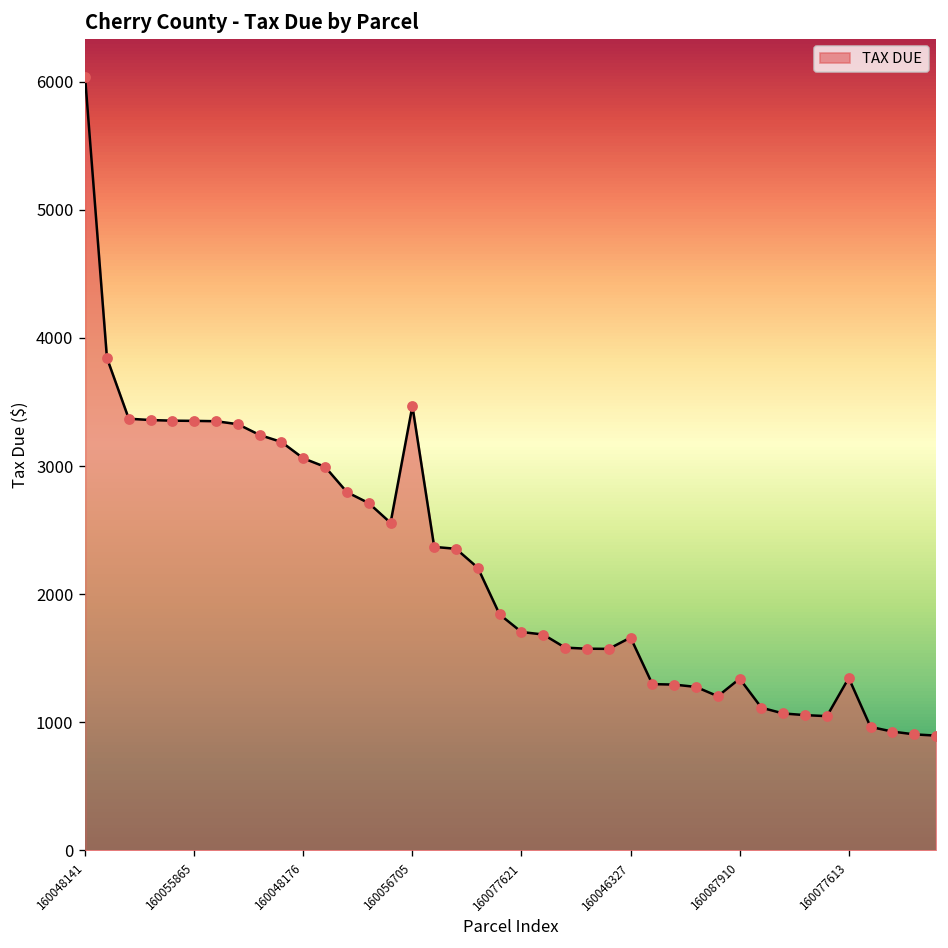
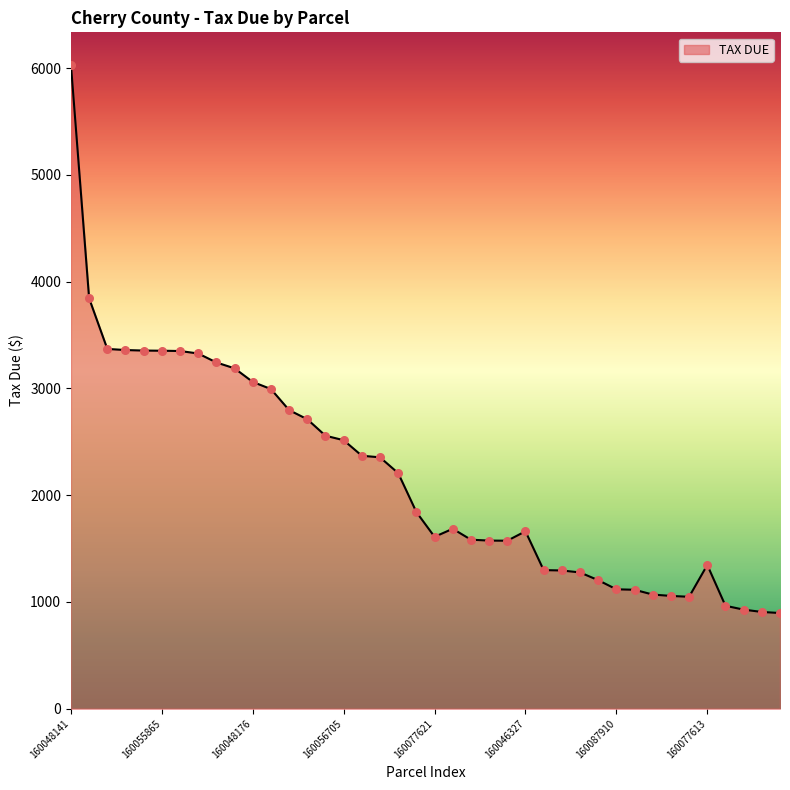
  {
    "160048141": 6030,
    "160055865": 3350,
    "160048176": 3060,
-   "160056705": 3470,
-   "160077621": 1700,
+   "160056705": 2510,
+   "160077621": 1610,
    "160046327": 1660,
-   "160087910": 1340,
+   "160087910": 1120,
    "160077613": 1350
  }
